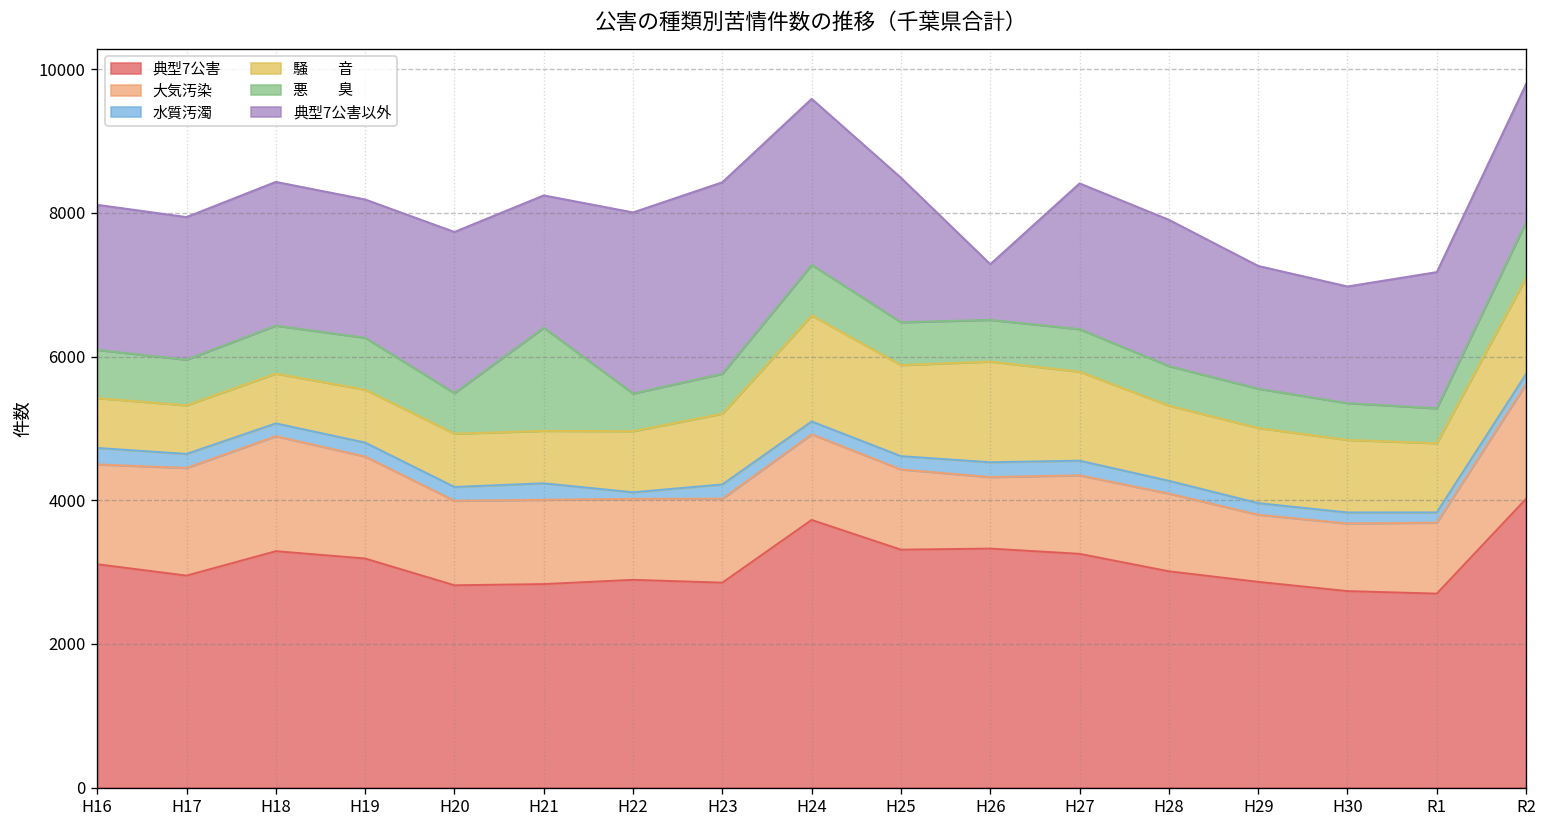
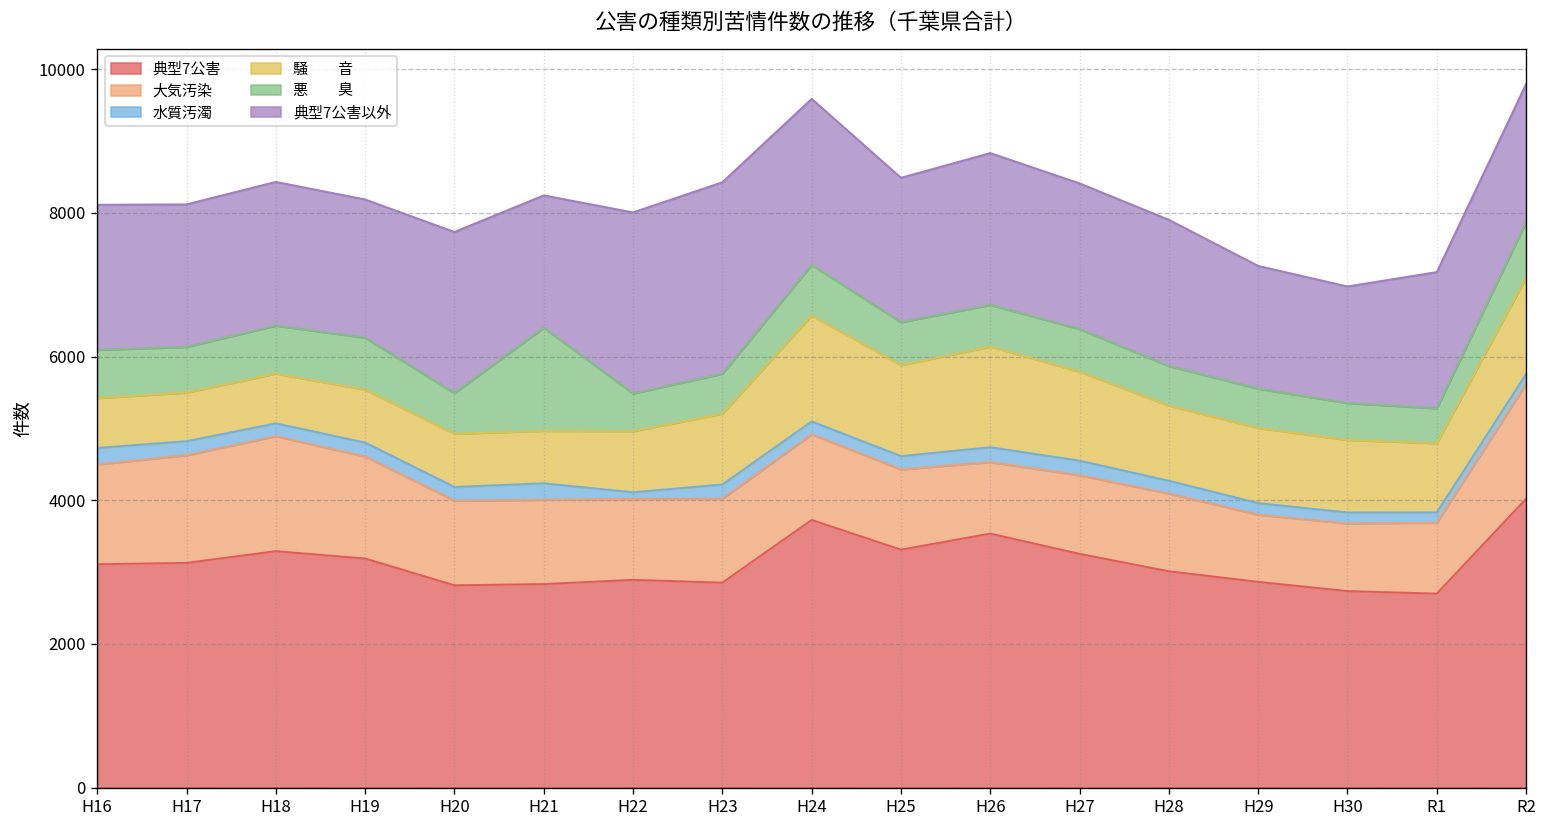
  {
    "典型7公害": {
      "H16": 3100,
-     "H17": 3000,
+     "H17": 3100,
      "H18": 3300,
      "H19": 3200,
      "H20": 2800,
      "H21": 2800,
      "H22": 2900,
      "H23": 2900,
      "H24": 3700,
      "H25": 3300,
-     "H26": 3300,
+     "H26": 3500,
      "H27": 3300,
      "H28": 3000,
      "H29": 2900,
      "H30": 2700,
      "R1": 2700,
      "R2": 4000
    },
    "水質汚濁": {
      "H16": 200,
      "H17": 200,
      "H18": 200,
      "H19": 200,
      "H20": 200,
      "H21": 200,
      "H22": 100,
      "H23": 200,
      "H24": 200,
      "H25": 200,
      "H26": 200,
      "H27": 200,
      "H28": 200,
      "H29": 200,
      "H30": 200,
      "R1": 100,
      "R2": 100
    },
    "悪 臭": {
      "H16": 700,
      "H17": 600,
      "H18": 700,
      "H19": 700,
      "H20": 600,
      "H21": 1400,
      "H22": 500,
      "H23": 600,
      "H24": 700,
      "H25": 600,
      "H26": 600,
      "H27": 600,
      "H28": 600,
      "H29": 500,
      "H30": 500,
      "R1": 500,
      "R2": 800
    },
    "典型7公害以外": {
      "H16": 2000,
      "H17": 2000,
      "H18": 2000,
      "H19": 1900,
      "H20": 2200,
      "H21": 1800,
      "H22": 2500,
      "H23": 2700,
      "H24": 2300,
      "H25": 2000,
-     "H26": 800,
+     "H26": 2100,
      "H27": 2000,
      "H28": 2000,
      "H29": 1700,
      "H30": 1600,
      "R1": 1900,
      "R2": 1900
    }
  }
